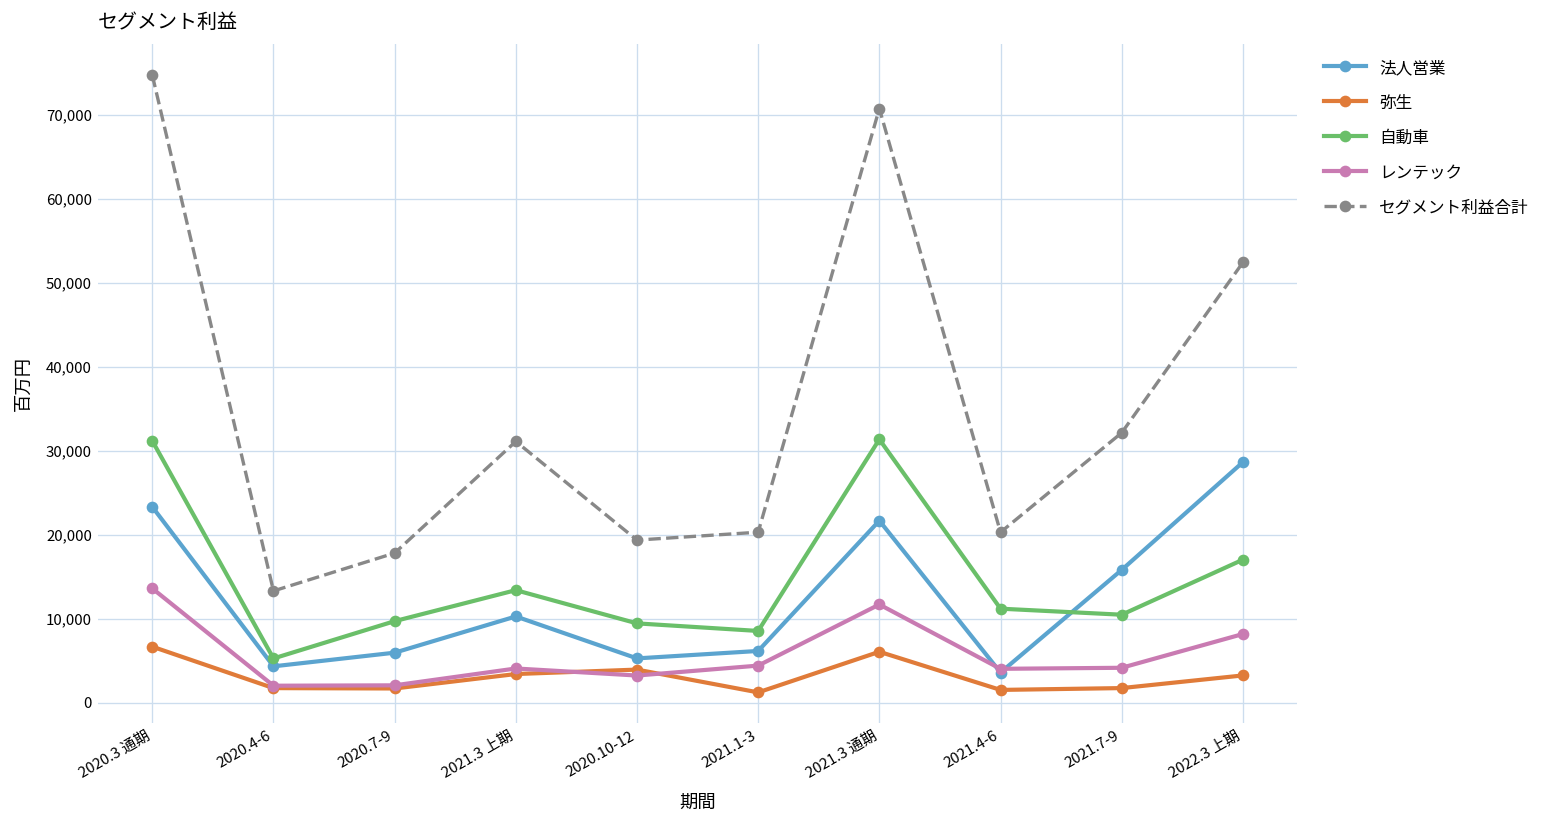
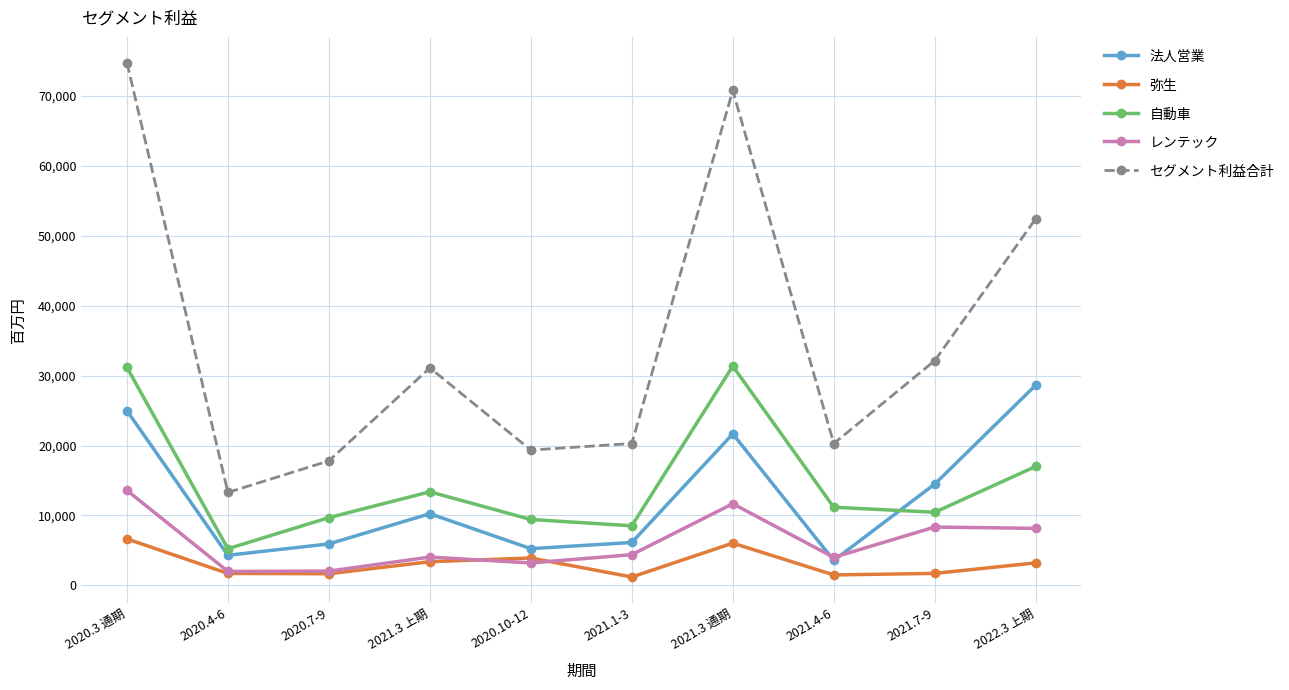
  {
    "法人営業": {
-     "2020.3 通期": "23,000",
+     "2020.3 通期": "25,000",
      "2020.4-6": "4,000",
      "2020.7-9": "6,000",
      "2021.3 上期": "10,000",
      "2020.10-12": "5,000",
      "2021.1-3": "6,000",
      "2021.3 通期": "22,000",
      "2021.4-6": "4,000",
-     "2021.7-9": "16,000",
+     "2021.7-9": "14,000",
      "2022.3 上期": "29,000"
    },
    "弥生": {
      "2020.3 通期": "7,000",
      "2020.7-9": "2,000",
      "2021.3 上期": "3,000",
      "2020.10-12": "4,000",
      "2021.1-3": "1,000",
      "2021.3 通期": "6,000",
      "2021.4-6": "2,000",
      "2021.7-9": "2,000",
      "2022.3 上期": "3,000"
    },
    "自動車": {
      "2020.3 通期": "31,000",
      "2020.4-6": "5,000",
      "2020.7-9": "10,000",
      "2021.3 上期": "13,000",
      "2020.10-12": "9,000",
      "2021.1-3": "9,000",
      "2021.3 通期": "31,000",
      "2021.4-6": "11,000",
      "2021.7-9": "10,000",
      "2022.3 上期": "17,000"
    },
    "レンテック": {
      "2020.3 通期": "14,000",
      "2020.7-9": "2,000",
      "2021.3 上期": "4,000",
      "2020.10-12": "3,000",
      "2021.1-3": "4,000",
      "2021.3 通期": "12,000",
      "2021.4-6": "4,000",
-     "2021.7-9": "4,000",
+     "2021.7-9": "8,000",
      "2022.3 上期": "8,000"
    },
    "セグメント利益合計": {
      "2020.3 通期": "75,000",
      "2020.4-6": "13,000",
      "2020.7-9": "18,000",
      "2021.3 上期": "31,000",
      "2020.10-12": "19,000",
      "2021.1-3": "20,000",
      "2021.3 通期": "71,000",
      "2021.4-6": "20,000",
      "2021.7-9": "32,000",
      "2022.3 上期": "52,000"
    }
  }
